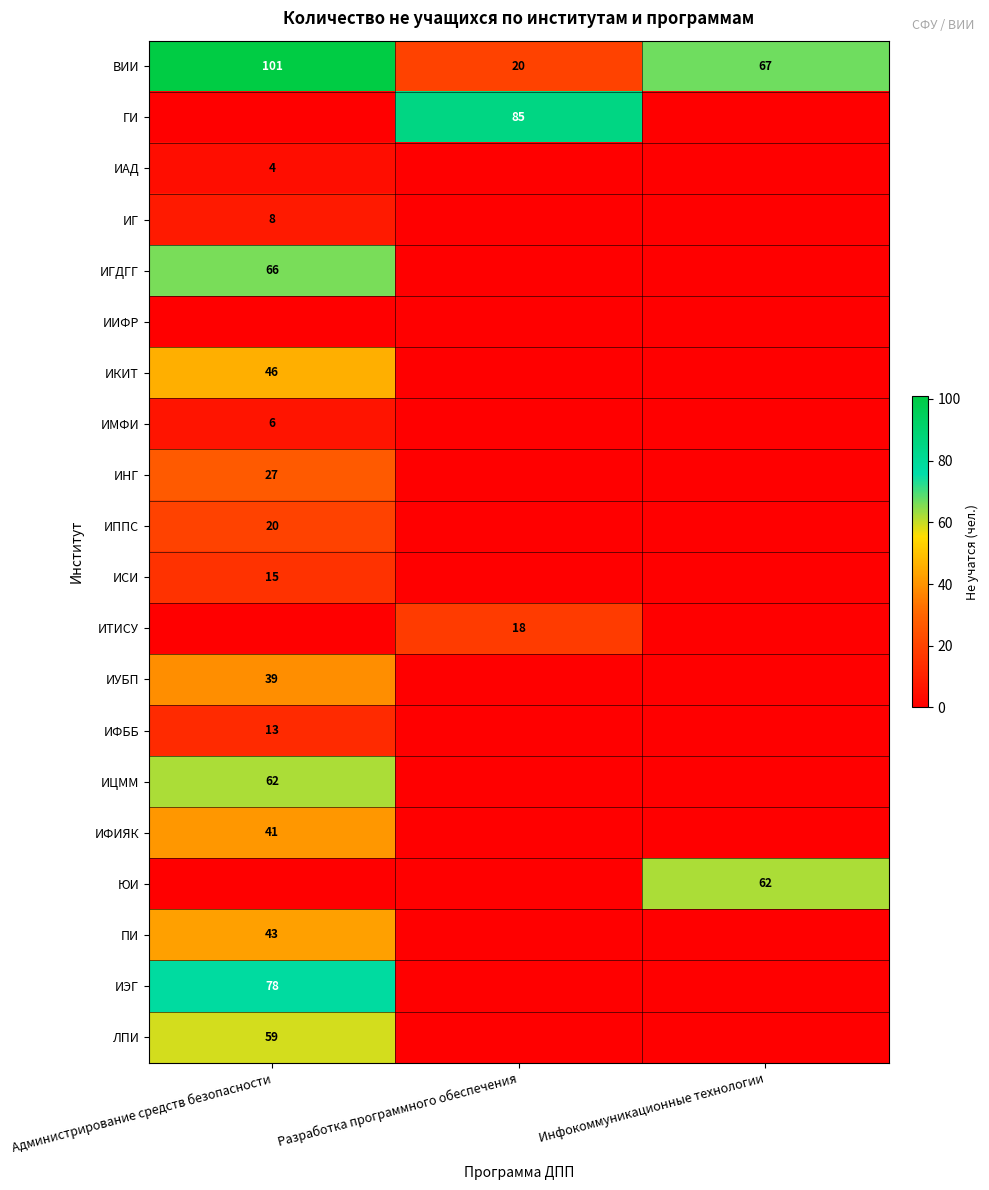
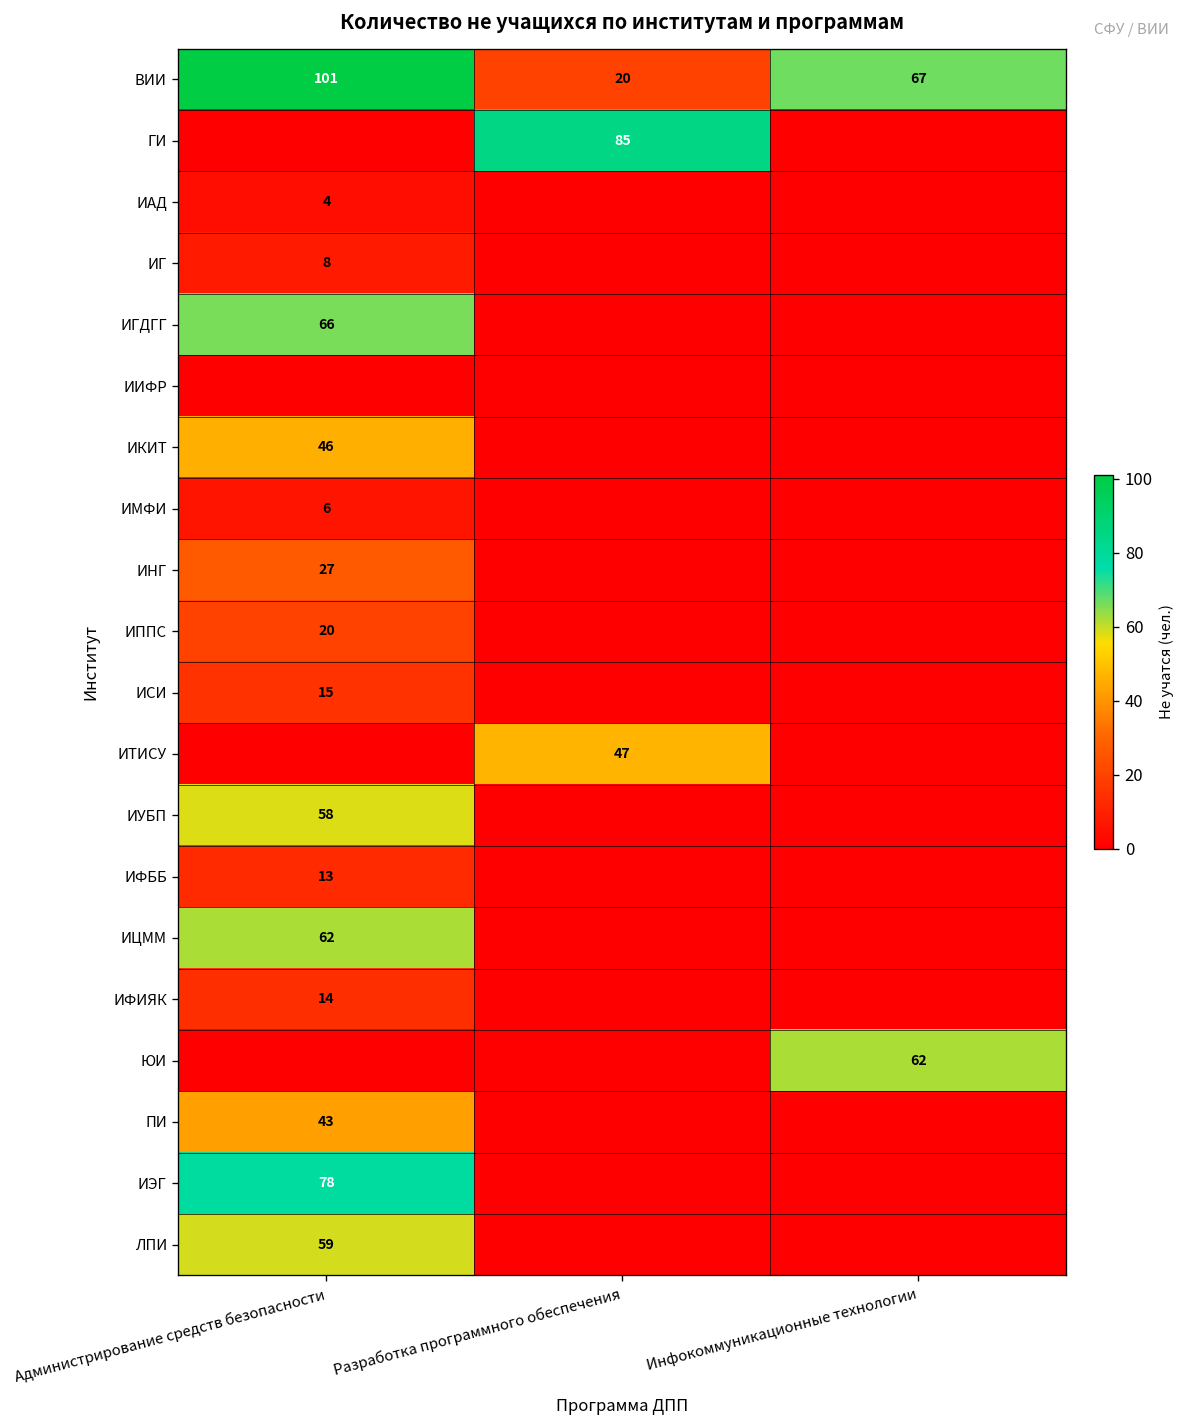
  {
    "ВИИ": {
      "Администрирование средств безопасности": 101,
      "Разработка программного обеспечения": 20,
      "Инфокоммуникационные технологии": 67
    },
    "ГИ": {
      "Разработка программного обеспечения": 85
    },
    "ИАД": {
      "Администрирование средств безопасности": 4
    },
    "ИГ": {
      "Администрирование средств безопасности": 8
    },
    "ИГДГГ": {
      "Администрирование средств безопасности": 66
    },
    "ИКИТ": {
      "Администрирование средств безопасности": 46
    },
    "ИМФИ": {
      "Администрирование средств безопасности": 6
    },
    "ИНГ": {
      "Администрирование средств безопасности": 27
    },
    "ИППС": {
      "Администрирование средств безопасности": 20
    },
    "ИСИ": {
      "Администрирование средств безопасности": 15
    },
    "ИТИСУ": {
-     "Разработка программного обеспечения": 18
+     "Разработка программного обеспечения": 47
    },
    "ИУБП": {
-     "Администрирование средств безопасности": 39
+     "Администрирование средств безопасности": 58
    },
    "ИФББ": {
      "Администрирование средств безопасности": 13
    },
    "ИЦММ": {
      "Администрирование средств безопасности": 62
    },
    "ИФИЯК": {
-     "Администрирование средств безопасности": 41
+     "Администрирование средств безопасности": 14
    },
    "ЮИ": {
      "Инфокоммуникационные технологии": 62
    },
    "ПИ": {
      "Администрирование средств безопасности": 43
    },
    "ИЭГ": {
      "Администрирование средств безопасности": 78
    },
    "ЛПИ": {
      "Администрирование средств безопасности": 59
    }
  }
